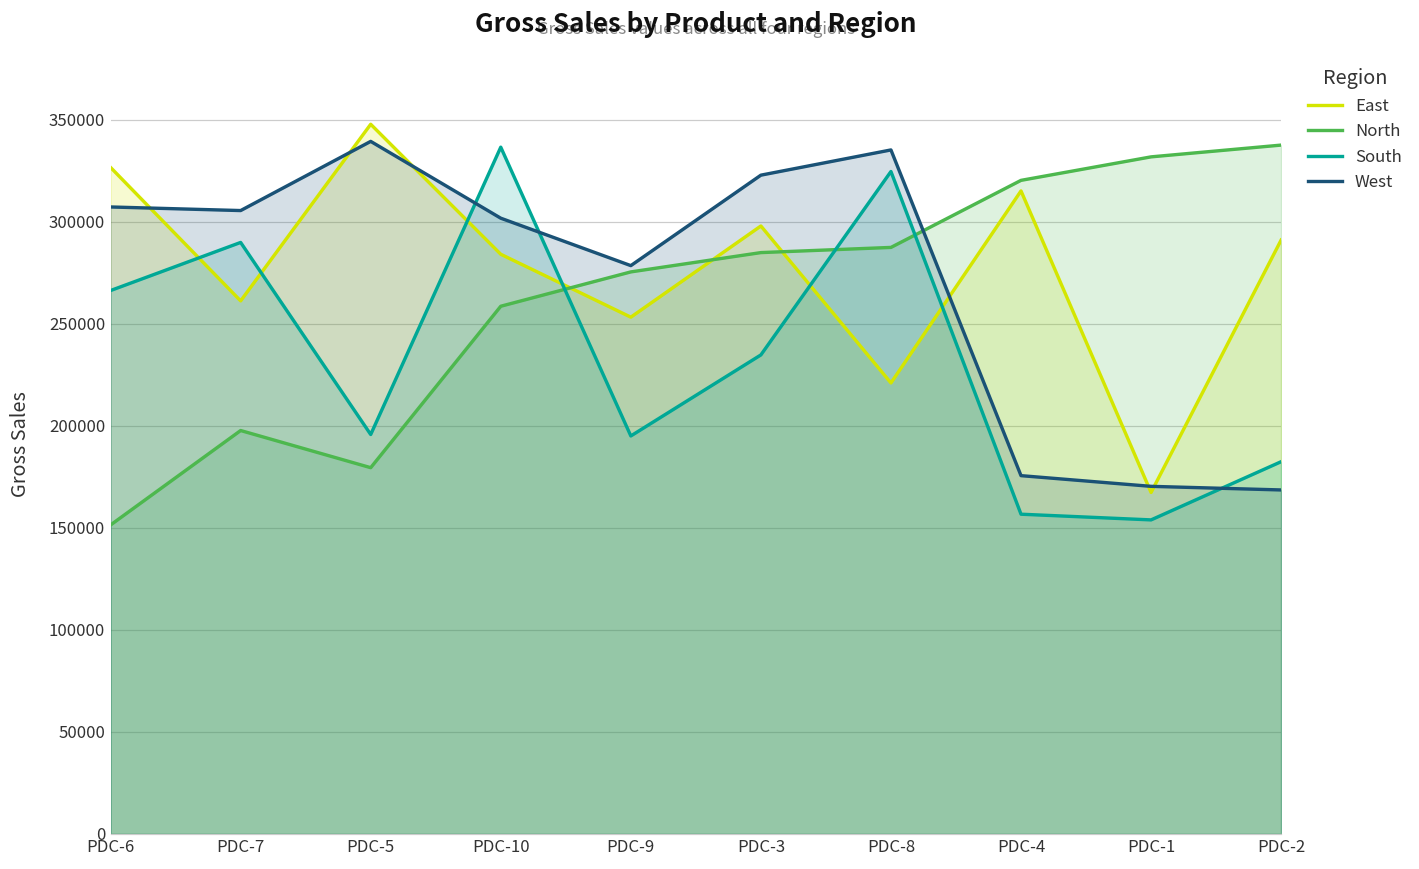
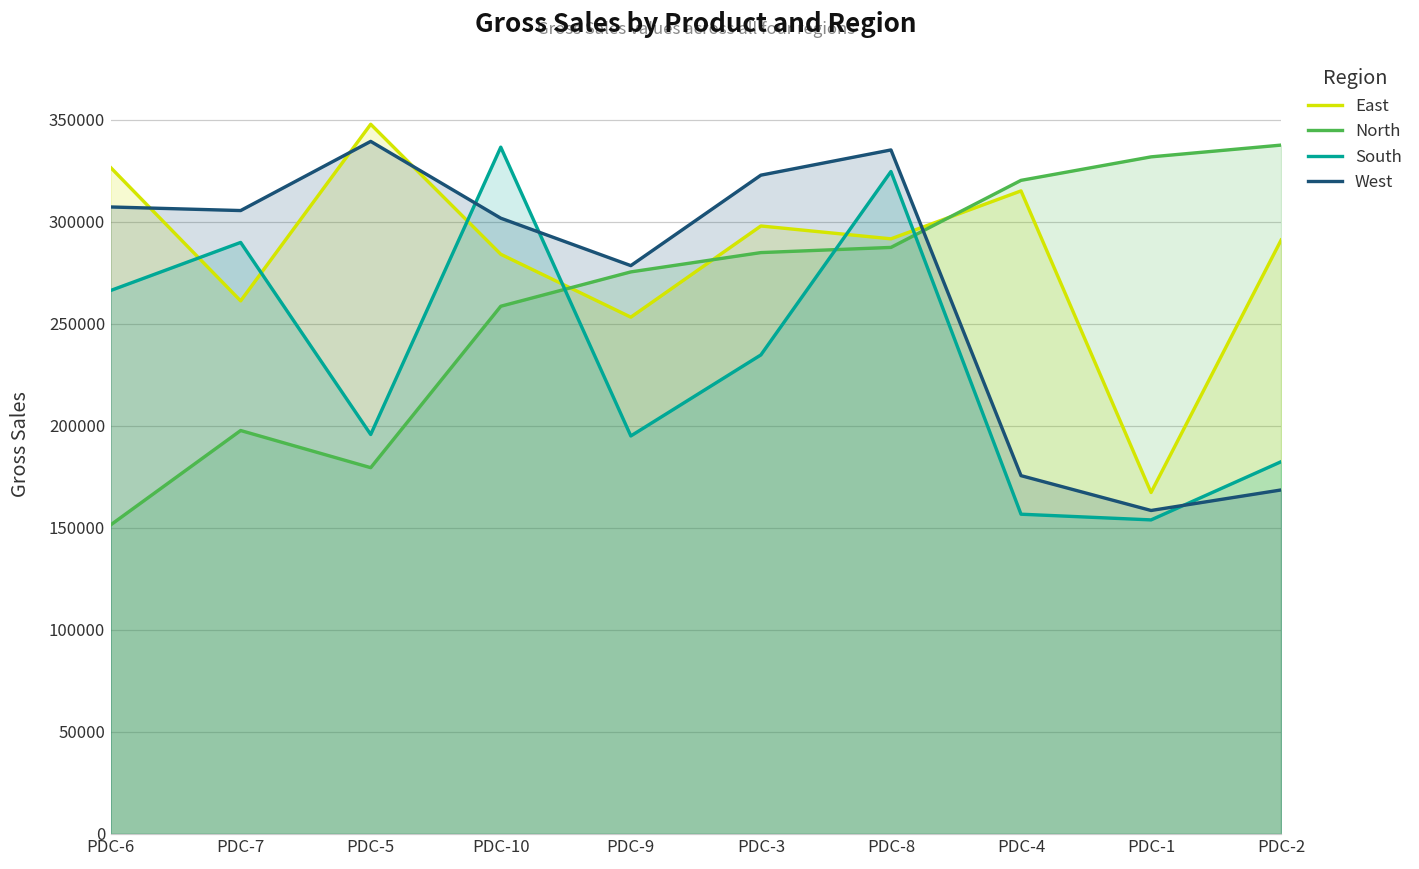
  {
    "East": {
      "PDC-6": 327000,
      "PDC-7": 261000,
      "PDC-5": 348000,
      "PDC-10": 284000,
      "PDC-9": 253000,
      "PDC-3": 298000,
-     "PDC-8": 221000,
+     "PDC-8": 292000,
      "PDC-4": 315000,
      "PDC-1": 167000,
      "PDC-2": 291000
    },
    "North": {
      "PDC-6": 151000,
      "PDC-7": 198000,
      "PDC-5": 179000,
      "PDC-10": 259000,
      "PDC-9": 275000,
      "PDC-3": 285000,
      "PDC-8": 287000,
      "PDC-4": 320000,
      "PDC-1": 332000,
      "PDC-2": 338000
    },
    "South": {
      "PDC-6": 266000,
      "PDC-7": 290000,
      "PDC-5": 196000,
      "PDC-10": 337000,
      "PDC-9": 195000,
      "PDC-3": 235000,
      "PDC-8": 325000,
      "PDC-4": 157000,
      "PDC-1": 154000,
      "PDC-2": 182000
    },
    "West": {
      "PDC-6": 307000,
      "PDC-7": 305000,
      "PDC-5": 339000,
      "PDC-10": 302000,
      "PDC-9": 278000,
      "PDC-3": 323000,
      "PDC-8": 335000,
      "PDC-4": 176000,
-     "PDC-1": 170000,
+     "PDC-1": 159000,
      "PDC-2": 169000
    }
  }
